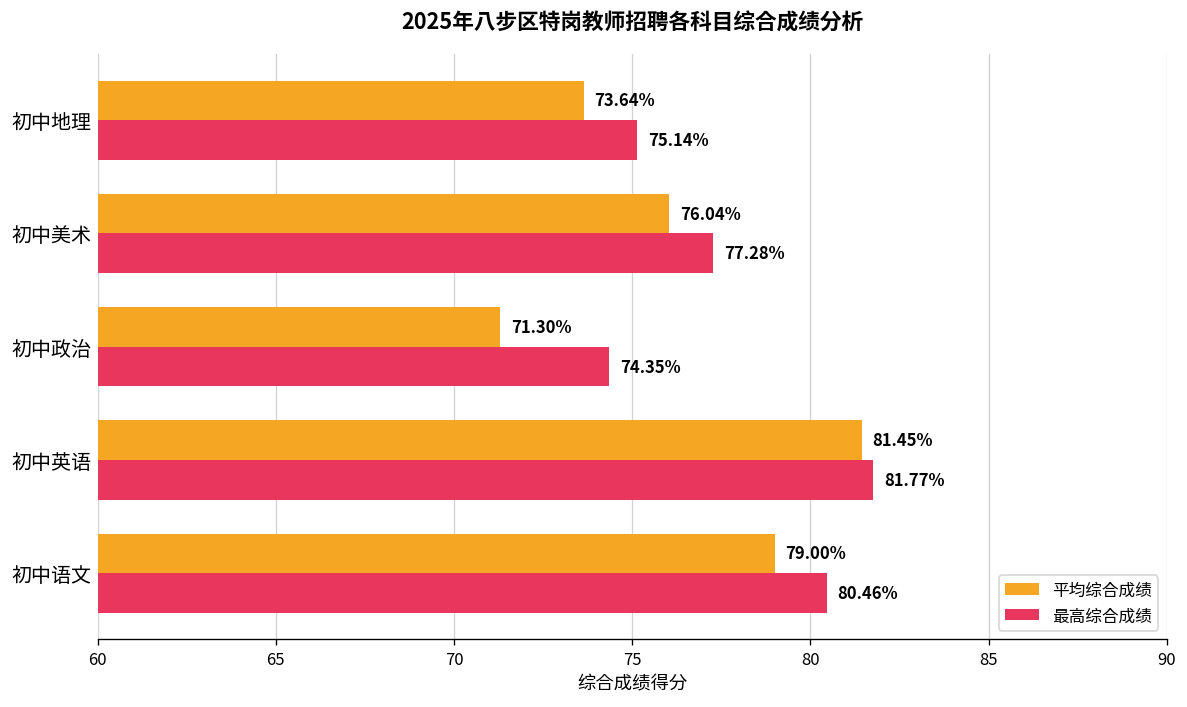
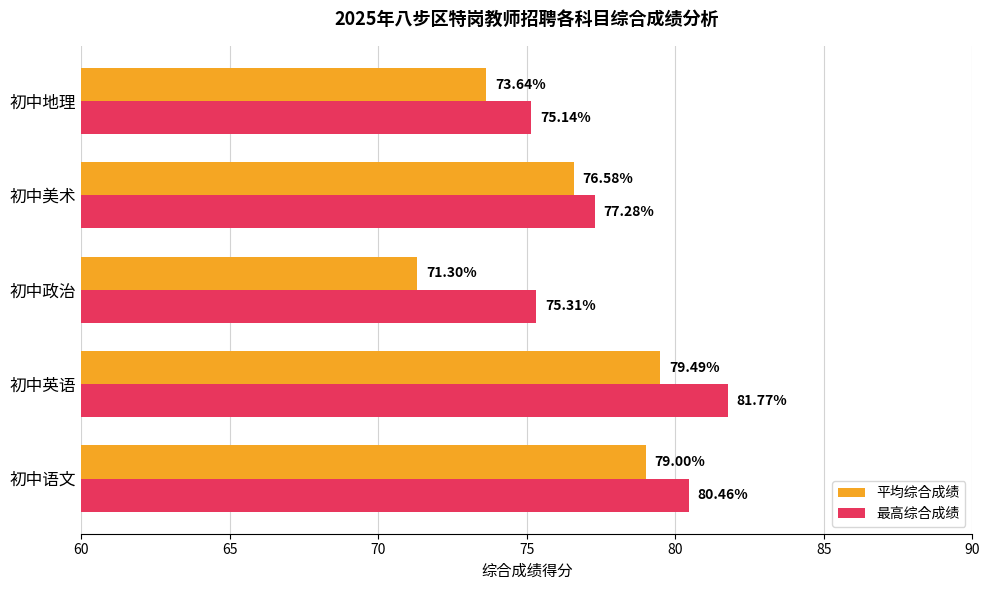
  {
    "平均综合成绩": {
      "初中地理": "73.64%",
-     "初中美术": "76.04%",
+     "初中美术": "76.58%",
      "初中政治": "71.30%",
-     "初中英语": "81.45%",
+     "初中英语": "79.49%",
      "初中语文": "79.00%"
    },
    "最高综合成绩": {
      "初中地理": "75.14%",
      "初中美术": "77.28%",
-     "初中政治": "74.35%",
+     "初中政治": "75.31%",
      "初中英语": "81.77%",
      "初中语文": "80.46%"
    }
  }
